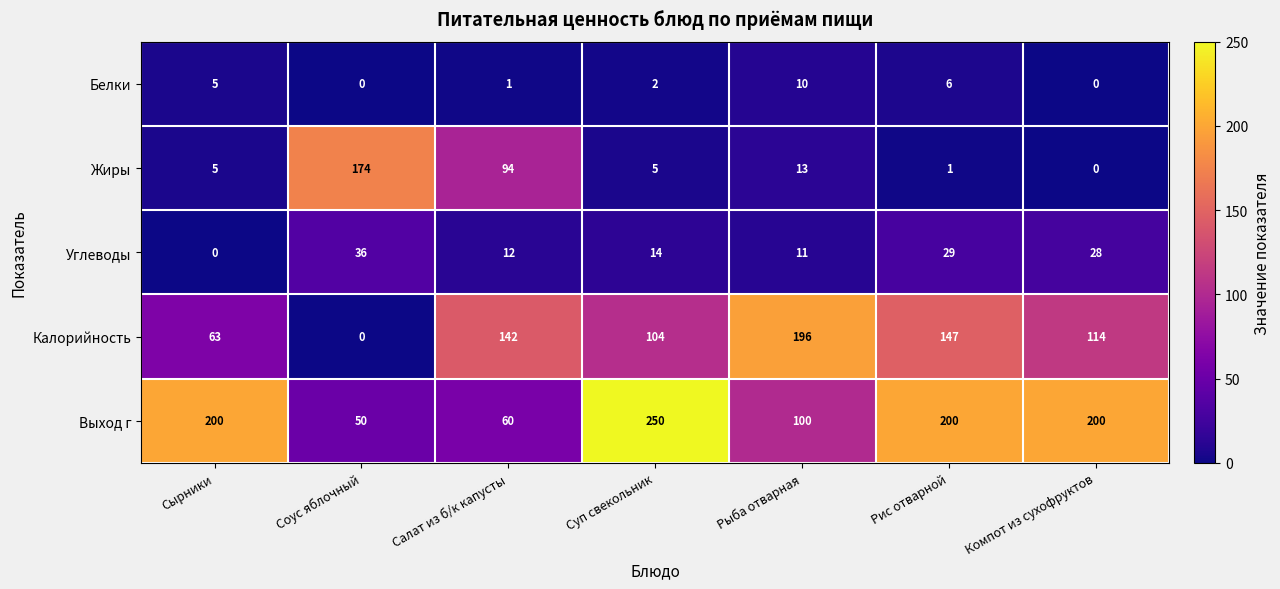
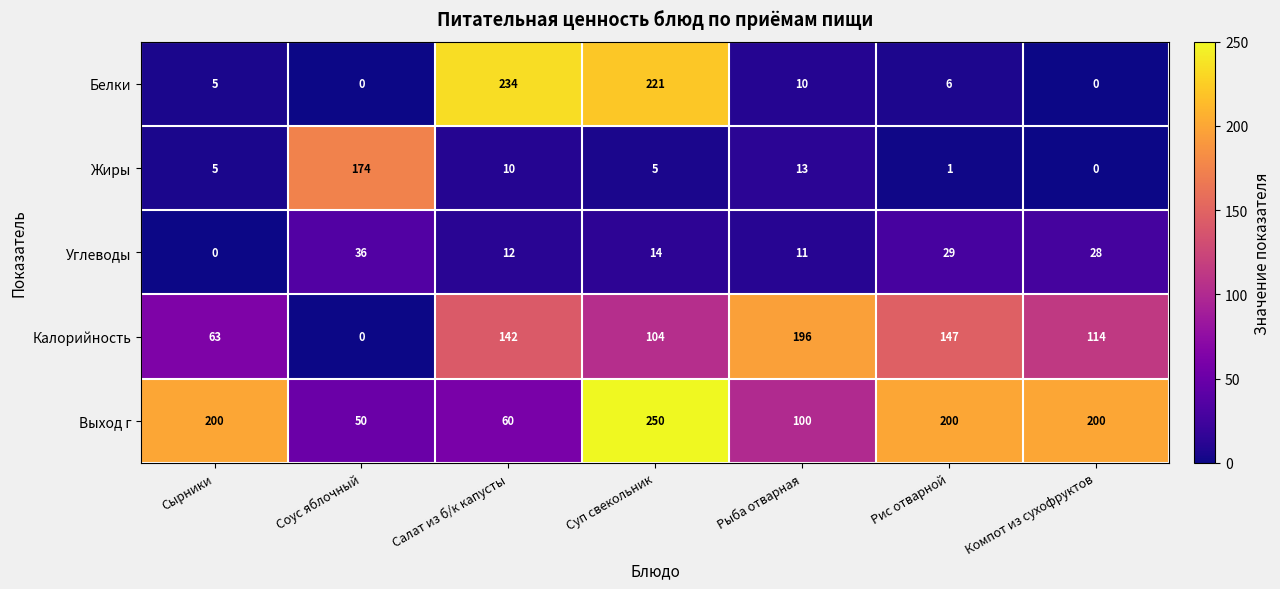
  {
    "Белки": {
      "Сырники": 5,
      "Соус яблочный": 0,
-     "Салат из б/к капусты": 1,
-     "Суп свекольник": 2,
+     "Салат из б/к капусты": 234,
+     "Суп свекольник": 221,
      "Рыба отварная": 10,
      "Рис отварной": 6,
      "Компот из сухофруктов": 0
    },
    "Жиры": {
      "Сырники": 5,
      "Соус яблочный": 174,
-     "Салат из б/к капусты": 94,
+     "Салат из б/к капусты": 10,
      "Суп свекольник": 5,
      "Рыба отварная": 13,
      "Рис отварной": 1,
      "Компот из сухофруктов": 0
    },
    "Углеводы": {
      "Сырники": 0,
      "Соус яблочный": 36,
      "Салат из б/к капусты": 12,
      "Суп свекольник": 14,
      "Рыба отварная": 11,
      "Рис отварной": 29,
      "Компот из сухофруктов": 28
    },
    "Калорийность": {
      "Сырники": 63,
      "Соус яблочный": 0,
      "Салат из б/к капусты": 142,
      "Суп свекольник": 104,
      "Рыба отварная": 196,
      "Рис отварной": 147,
      "Компот из сухофруктов": 114
    },
    "Выход г": {
      "Сырники": 200,
      "Соус яблочный": 50,
      "Салат из б/к капусты": 60,
      "Суп свекольник": 250,
      "Рыба отварная": 100,
      "Рис отварной": 200,
      "Компот из сухофруктов": 200
    }
  }
